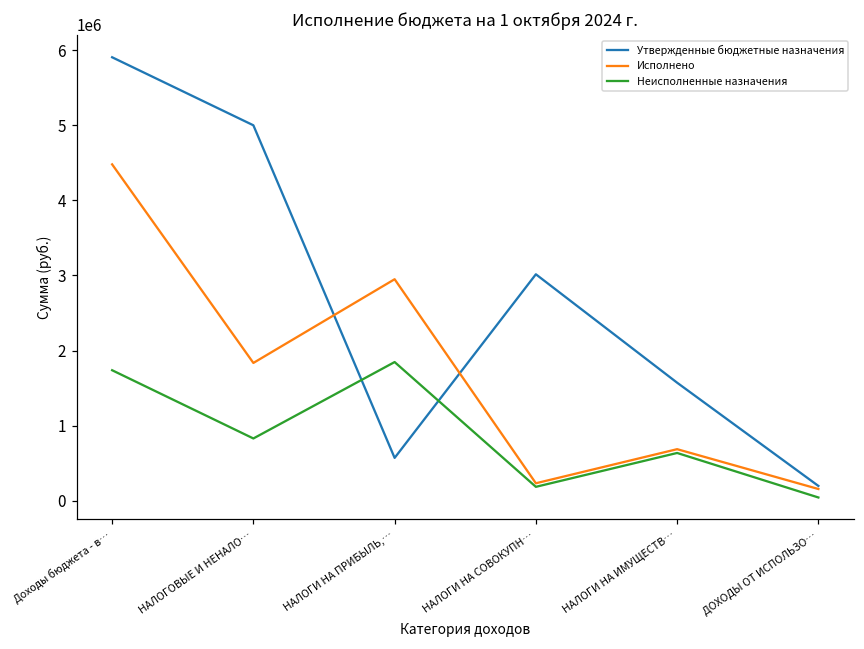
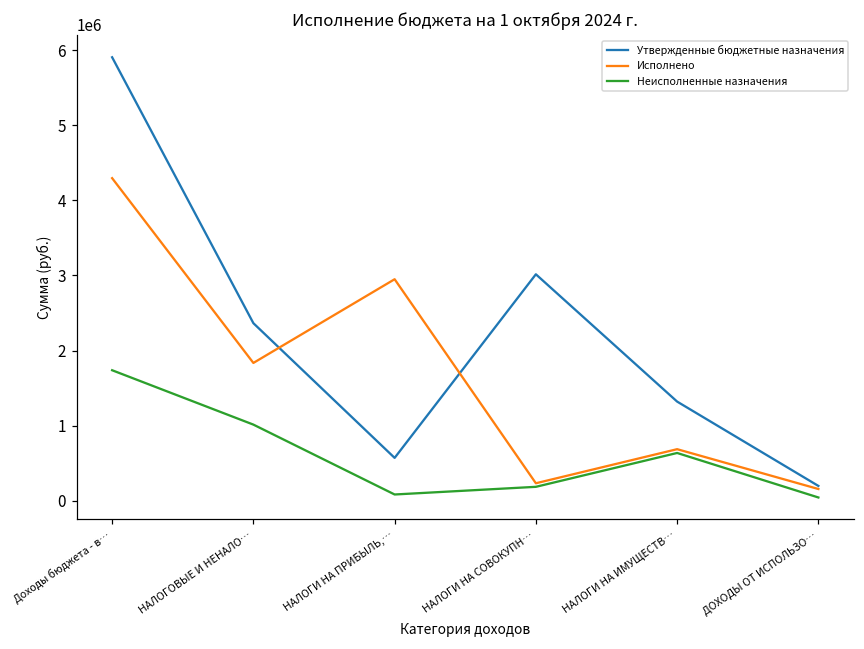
  {
    "Утвержденные бюджетные назначения": {
      "Доходы бюджета - в…": 5900000,
-     "НАЛОГОВЫЕ И НЕНАЛО…": 5000000,
+     "НАЛОГОВЫЕ И НЕНАЛО…": 2400000,
      "НАЛОГИ НА ПРИБЫЛЬ,…": 600000,
      "НАЛОГИ НА СОВОКУПН…": 3000000,
-     "НАЛОГИ НА ИМУЩЕСТВ…": 1600000,
+     "НАЛОГИ НА ИМУЩЕСТВ…": 1300000,
      "ДОХОДЫ ОТ ИСПОЛЬЗО…": 200000
    },
    "Исполнено": {
-     "Доходы бюджета - в…": 4500000,
+     "Доходы бюджета - в…": 4300000,
      "НАЛОГОВЫЕ И НЕНАЛО…": 1800000,
      "НАЛОГИ НА ПРИБЫЛЬ,…": 3000000,
      "НАЛОГИ НА СОВОКУПН…": 200000,
      "НАЛОГИ НА ИМУЩЕСТВ…": 700000,
      "ДОХОДЫ ОТ ИСПОЛЬЗО…": 200000
    },
    "Неисполненные назначения": {
      "Доходы бюджета - в…": 1700000,
-     "НАЛОГОВЫЕ И НЕНАЛО…": 800000,
-     "НАЛОГИ НА ПРИБЫЛЬ,…": 1800000,
+     "НАЛОГОВЫЕ И НЕНАЛО…": 1000000,
+     "НАЛОГИ НА ПРИБЫЛЬ,…": 100000,
      "НАЛОГИ НА СОВОКУПН…": 200000,
      "НАЛОГИ НА ИМУЩЕСТВ…": 600000,
      "ДОХОДЫ ОТ ИСПОЛЬЗО…": 0
    }
  }
